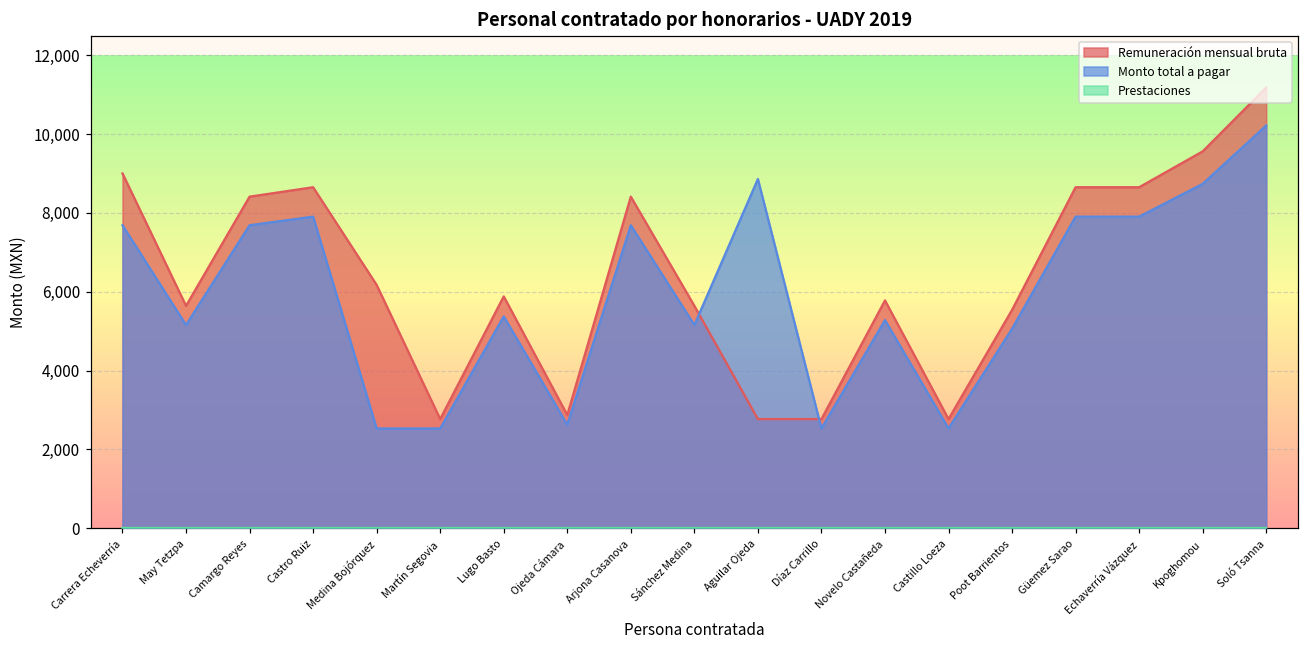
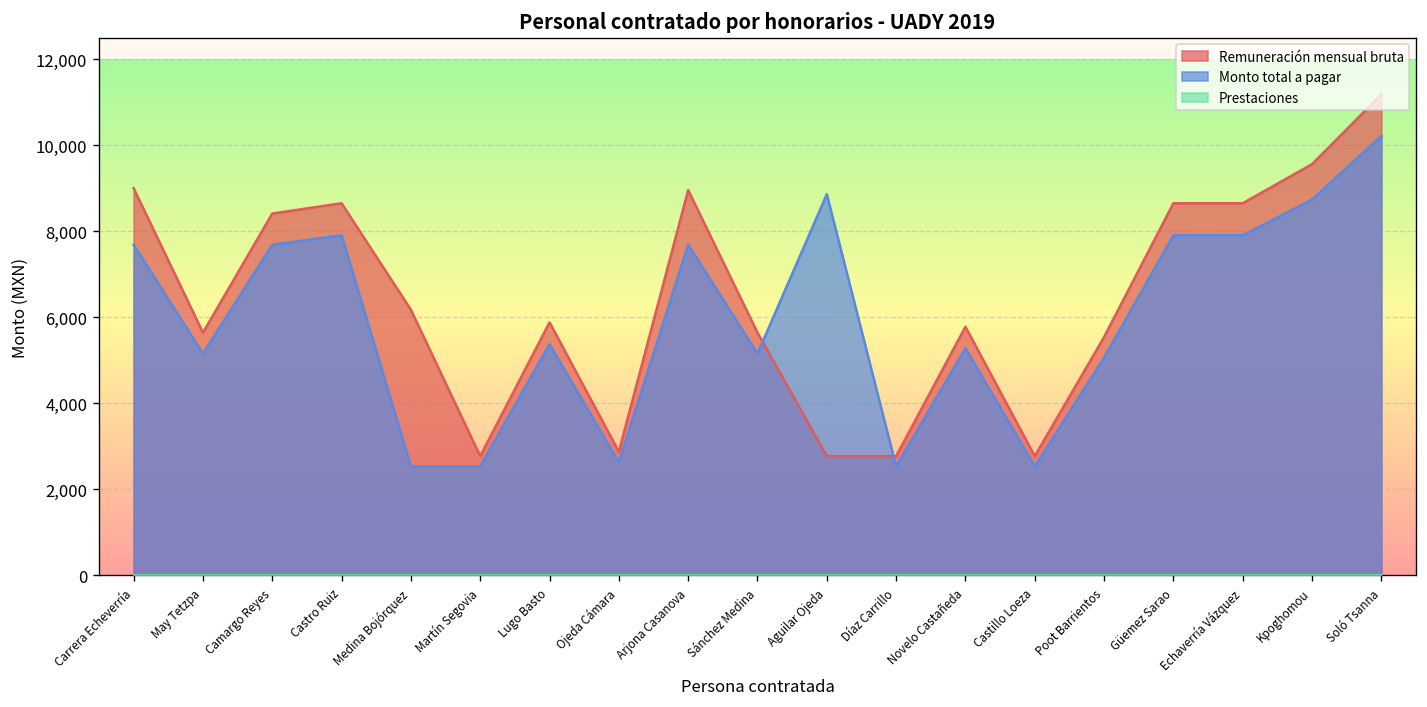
  {
    "Remuneración mensual bruta": {
      "Carrera Echeverría": "9,000",
      "May Tetzpa": "5,600",
      "Camargo Reyes": "8,400",
      "Castro Ruiz": "8,700",
      "Medina Bojórquez": "6,200",
      "Martín Segovia": "2,800",
      "Lugo Basto": "5,900",
      "Ojeda Cámara": "2,900",
-     "Arjona Casanova": "8,400",
+     "Arjona Casanova": "9,000",
      "Sánchez Medina": "5,600",
      "Aguilar Ojeda": "2,800",
      "Díaz Carrillo": "2,800",
      "Novelo Castañeda": "5,800",
      "Castillo Loeza": "2,800",
      "Poot Barrientos": "5,500",
      "Güemez Sarao": "8,700",
      "Echaverría Vázquez": "8,700",
      "Kpoghomou": "9,600"
    },
    "Monto total a pagar": {
      "Carrera Echeverría": "7,700",
      "May Tetzpa": "5,200",
      "Camargo Reyes": "7,700",
      "Castro Ruiz": "7,900",
      "Medina Bojórquez": "2,500",
      "Martín Segovia": "2,500",
      "Lugo Basto": "5,400",
      "Ojeda Cámara": "2,600",
      "Arjona Casanova": "7,700",
      "Sánchez Medina": "5,200",
      "Aguilar Ojeda": "8,900",
      "Díaz Carrillo": "2,500",
      "Novelo Castañeda": "5,300",
      "Castillo Loeza": "2,500",
      "Poot Barrientos": "5,100",
      "Güemez Sarao": "7,900",
      "Echaverría Vázquez": "7,900",
      "Kpoghomou": "8,700",
      "Soló Tsanna": "10,200"
    },
    "Prestaciones": {
      "Carrera Echeverría": "0",
      "May Tetzpa": "0",
      "Camargo Reyes": "0",
      "Castro Ruiz": "0",
      "Medina Bojórquez": "0",
      "Martín Segovia": "0",
      "Lugo Basto": "0",
      "Ojeda Cámara": "0",
      "Arjona Casanova": "0",
      "Sánchez Medina": "0",
      "Aguilar Ojeda": "0",
      "Díaz Carrillo": "0",
      "Novelo Castañeda": "0",
      "Castillo Loeza": "0",
      "Poot Barrientos": "0",
      "Güemez Sarao": "0",
      "Echaverría Vázquez": "0",
      "Kpoghomou": "0",
      "Soló Tsanna": "0"
    }
  }
